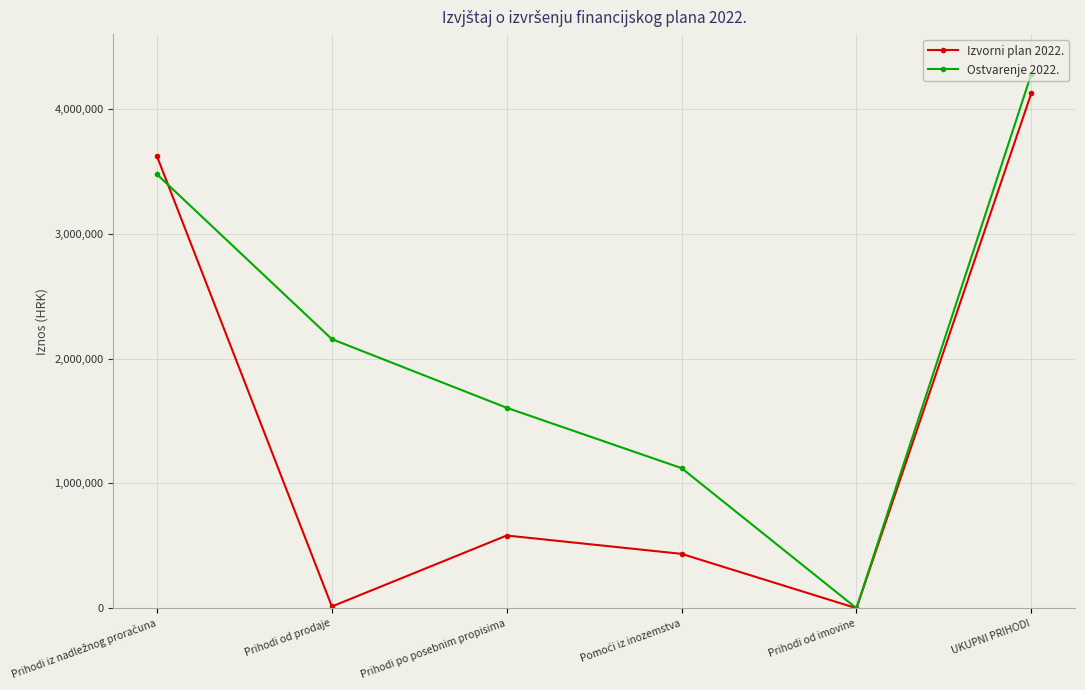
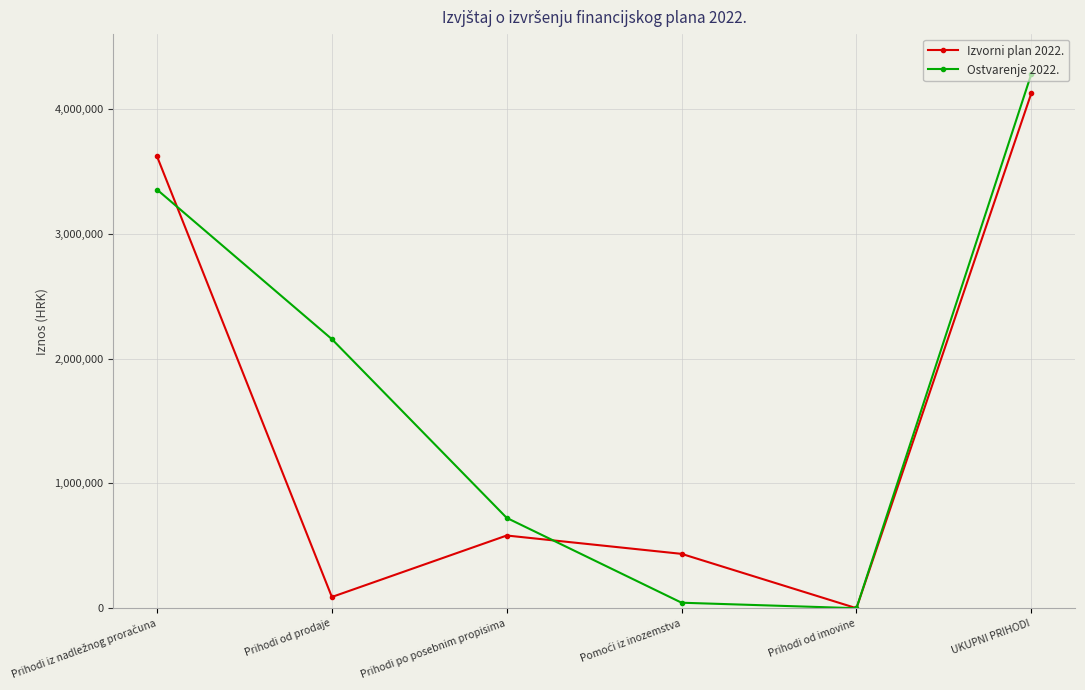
  {
    "Izvorni plan 2022.": {
      "Prihodi iz nadležnog proračuna": "3,620,000",
-     "Prihodi od prodaje": "10,000",
+     "Prihodi od prodaje": "90,000",
      "Prihodi po posebnim propisima": "580,000",
      "Pomoći iz inozemstva": "440,000",
      "UKUPNI PRIHODI": "4,130,000"
    },
    "Ostvarenje 2022.": {
-     "Prihodi iz nadležnog proračuna": "3,480,000",
+     "Prihodi iz nadležnog proračuna": "3,350,000",
      "Prihodi od prodaje": "2,160,000",
-     "Prihodi po posebnim propisima": "1,610,000",
-     "Pomoći iz inozemstva": "1,120,000"
+     "Prihodi po posebnim propisima": "720,000",
+     "Pomoći iz inozemstva": "40,000"
    }
  }
